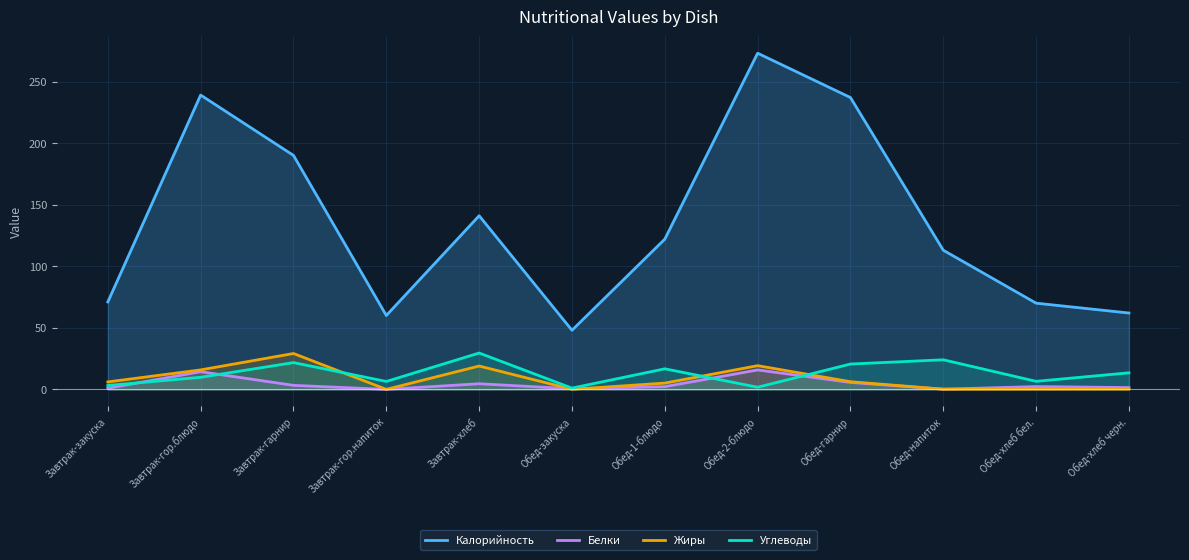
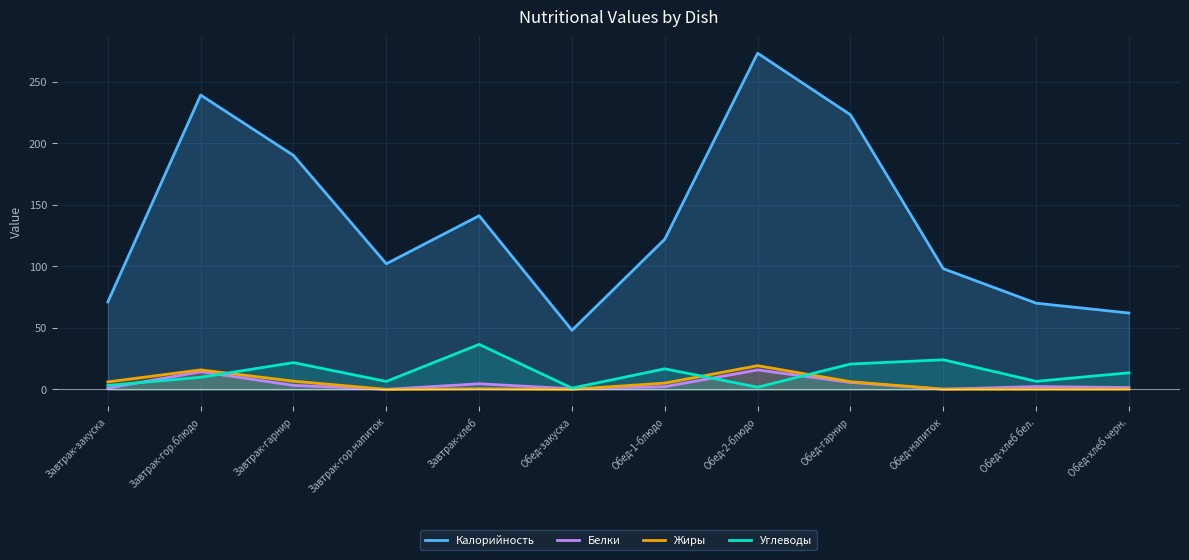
  {
    "Калорийность": {
      "Завтрак-закуска": 71,
      "Завтрак-гор.блюдо": 239,
      "Завтрак-гарнир": 190,
-     "Завтрак-гор.напиток": 60,
+     "Завтрак-гор.напиток": 102,
      "Завтрак-хлеб": 141,
      "Обед-закуска": 48,
      "Обед-1-блюдо": 122,
      "Обед-2-блюдо": 273,
-     "Обед-гарнир": 237,
-     "Обед-напиток": 113,
+     "Обед-гарнир": 223,
+     "Обед-напиток": 98,
      "Обед-хлеб бел.": 70,
      "Обед-хлеб черн.": 62
    },
    "Белки": {
      "Завтрак-закуска": 1,
      "Завтрак-гарнир": 3,
      "Завтрак-хлеб": 5,
      "Обед-1-блюдо": 2,
      "Обед-2-блюдо": 16
    },
    "Жиры": {
      "Завтрак-закуска": 6,
-     "Завтрак-гарнир": 29,
-     "Завтрак-хлеб": 19,
+     "Завтрак-гарнир": 7,
+     "Завтрак-хлеб": 0,
      "Обед-1-блюдо": 5,
      "Обед-2-блюдо": 19
    },
    "Углеводы": {
      "Завтрак-закуска": 3,
      "Завтрак-гор.блюдо": 10,
      "Завтрак-гарнир": 22,
      "Завтрак-гор.напиток": 6,
-     "Завтрак-хлеб": 30,
+     "Завтрак-хлеб": 37,
      "Обед-1-блюдо": 17,
      "Обед-2-блюдо": 2,
      "Обед-гарнир": 21,
      "Обед-напиток": 24,
      "Обед-хлеб бел.": 7,
      "Обед-хлеб черн.": 13
    }
  }
